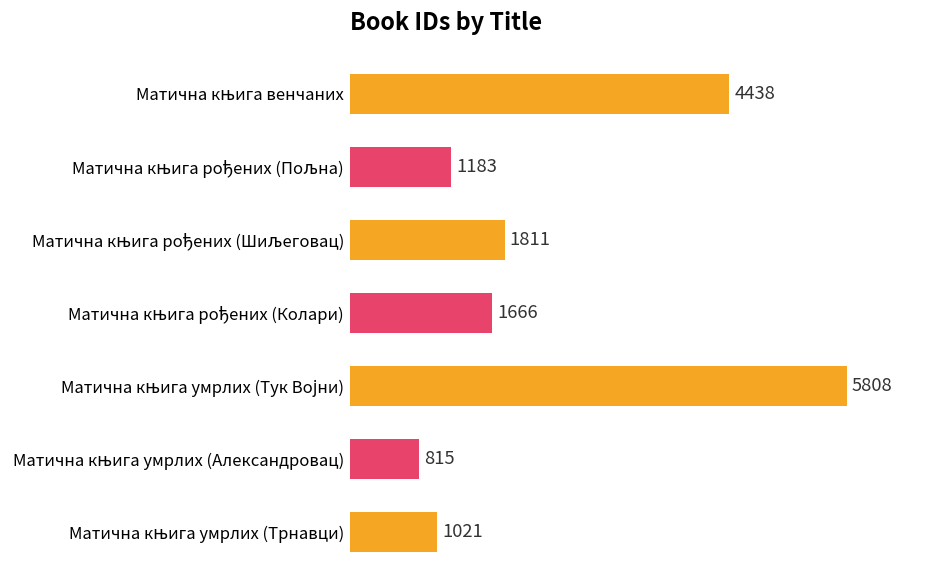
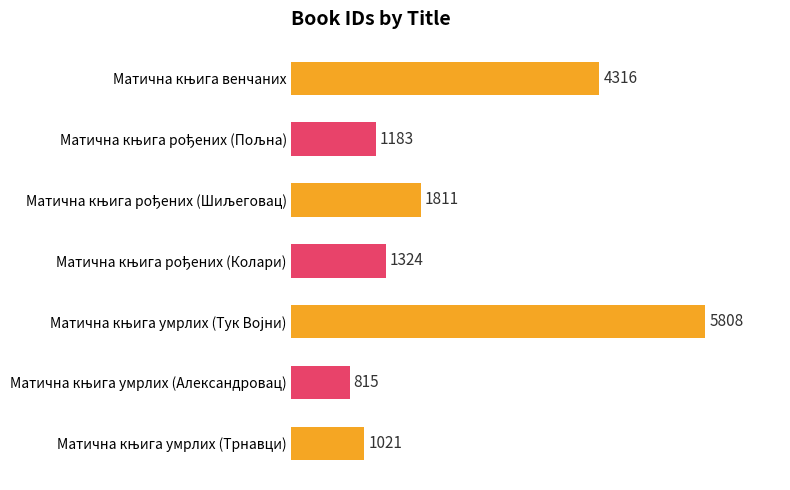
  {
-   "Матична књига венчаних": 4438,
+   "Матична књига венчаних": 4316,
    "Матична књига рођених (Пољна)": 1183,
    "Матична књига рођених (Шиљеговац)": 1811,
-   "Матична књига рођених (Колари)": 1666,
+   "Матична књига рођених (Колари)": 1324,
    "Матична књига умрлих (Тук Војни)": 5808,
    "Матична књига умрлих (Александровац)": 815,
    "Матична књига умрлих (Трнавци)": 1021
  }
